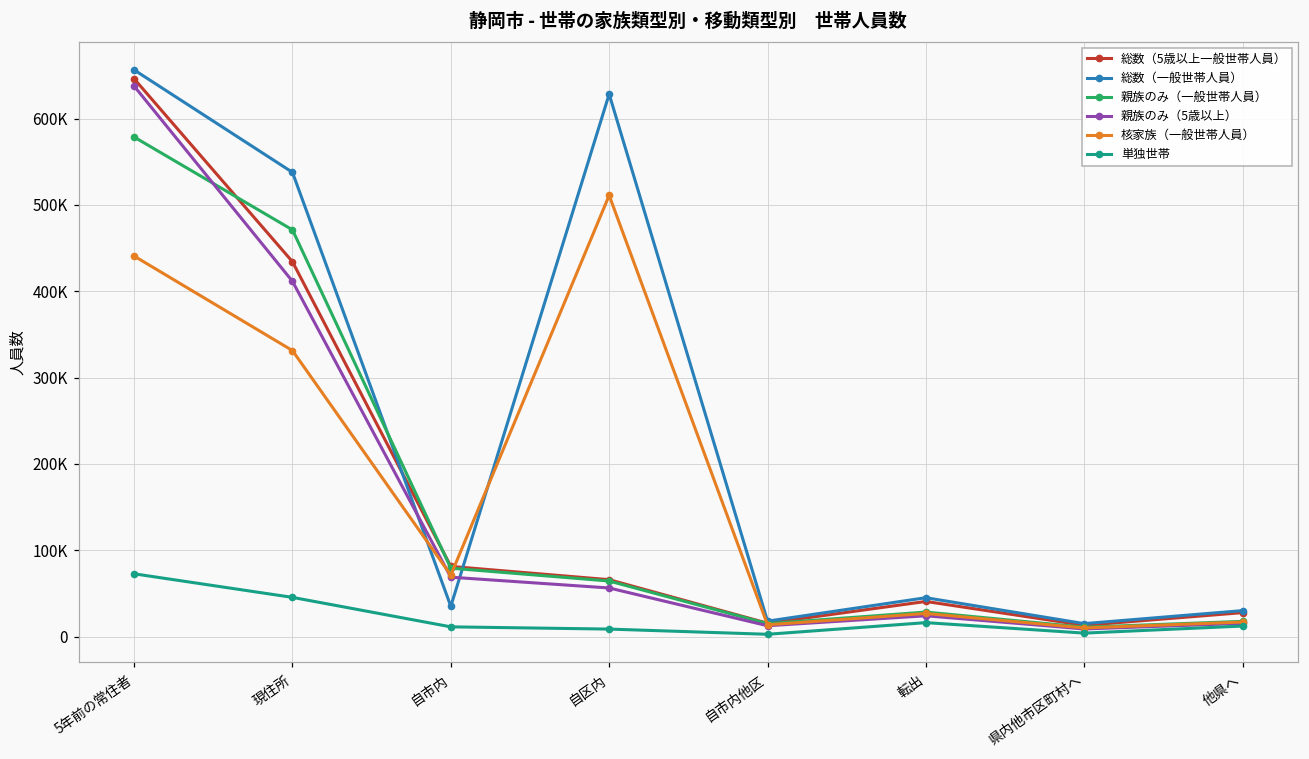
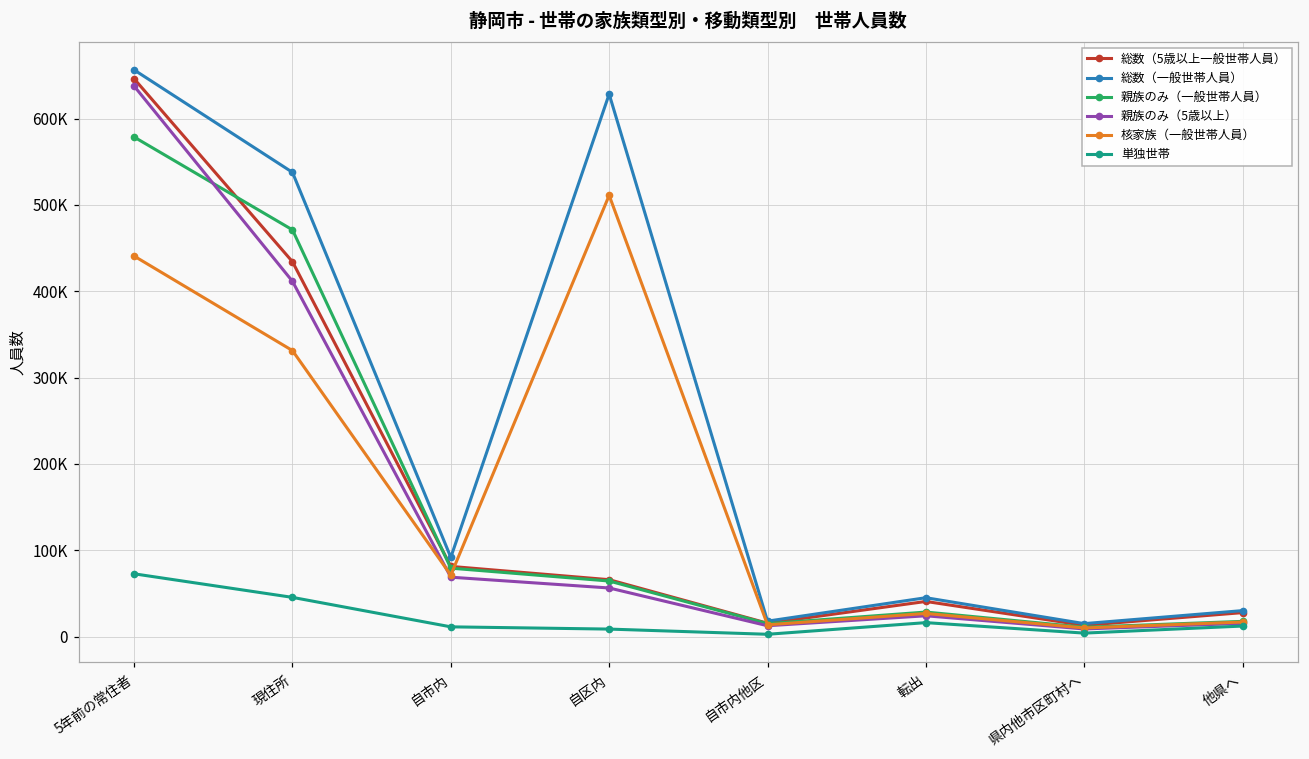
  {
    "総数（5歳以上一般世帯人員）": {
      "5年前の常住者": 650000,
      "現住所": 430000,
      "転出": 40000
    },
    "総数（一般世帯人員）": {
      "5年前の常住者": 660000,
      "現住所": 540000,
-     "自市内": 40000,
+     "自市内": 90000,
      "自区内": 630000,
      "転出": 40000
    },
    "親族のみ（5歳以上）": {
      "5年前の常住者": 640000,
      "現住所": 410000,
      "自区内": 60000
    },
    "核家族（一般世帯人員）": {
      "5年前の常住者": 440000,
      "現住所": 330000,
      "自区内": 510000
    }
  }
